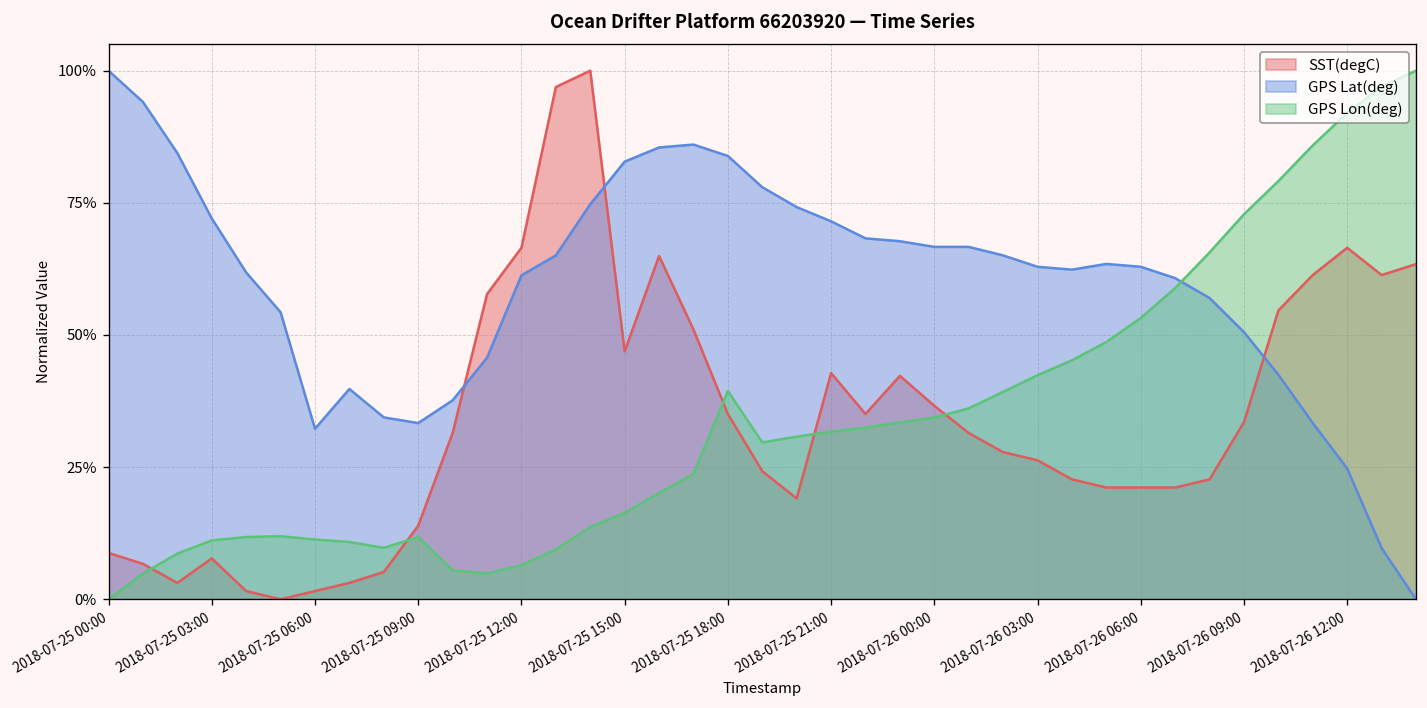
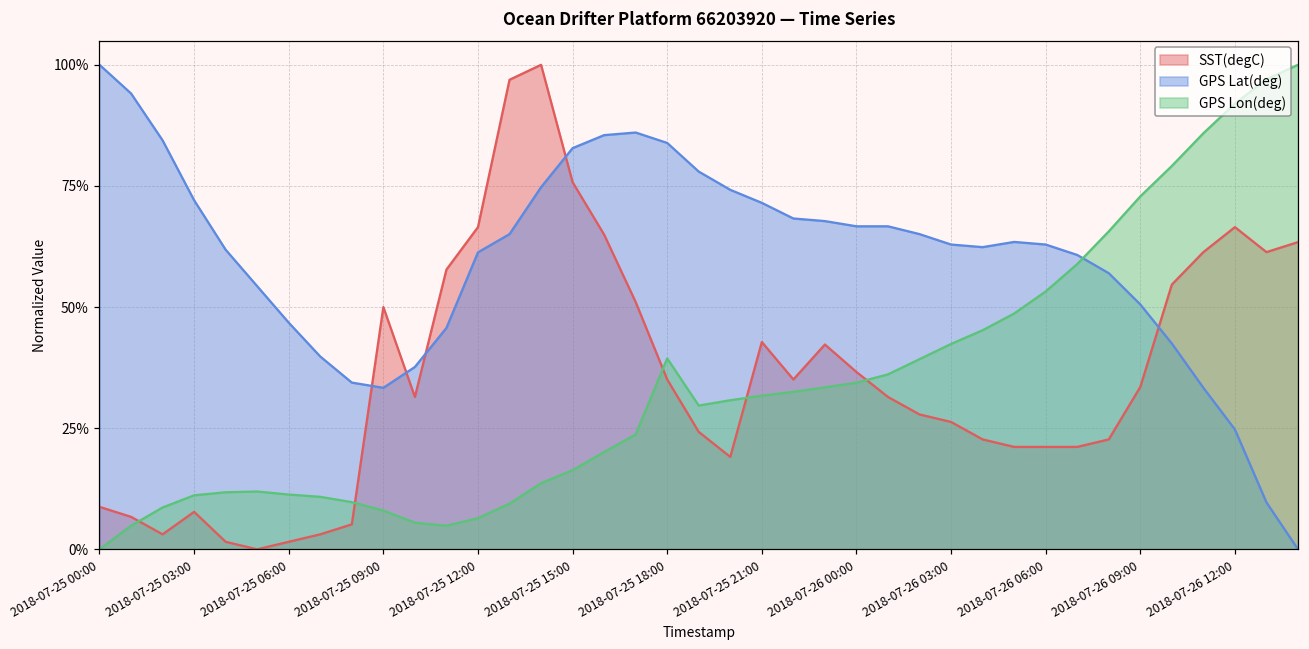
  {
    "SST(degC)": {
      "2018-07-25 00:00": "9%",
      "2018-07-25 03:00": "8%",
      "2018-07-25 06:00": "2%",
-     "2018-07-25 09:00": "14%",
+     "2018-07-25 09:00": "50%",
      "2018-07-25 12:00": "66%",
-     "2018-07-25 15:00": "47%",
+     "2018-07-25 15:00": "76%",
      "2018-07-25 18:00": "35%",
      "2018-07-25 21:00": "43%",
      "2018-07-26 00:00": "37%",
      "2018-07-26 03:00": "26%",
      "2018-07-26 06:00": "21%",
      "2018-07-26 09:00": "34%",
      "2018-07-26 12:00": "66%"
    },
    "GPS Lat(deg)": {
      "2018-07-25 00:00": "100%",
      "2018-07-25 03:00": "72%",
-     "2018-07-25 06:00": "32%",
+     "2018-07-25 06:00": "47%",
      "2018-07-25 09:00": "33%",
      "2018-07-25 12:00": "61%",
      "2018-07-25 15:00": "83%",
      "2018-07-25 18:00": "84%",
      "2018-07-25 21:00": "72%",
      "2018-07-26 00:00": "67%",
      "2018-07-26 03:00": "63%",
      "2018-07-26 06:00": "63%",
      "2018-07-26 09:00": "51%",
      "2018-07-26 12:00": "25%"
    },
    "GPS Lon(deg)": {
      "2018-07-25 00:00": "0%",
      "2018-07-25 03:00": "11%",
      "2018-07-25 06:00": "11%",
-     "2018-07-25 09:00": "12%",
+     "2018-07-25 09:00": "8%",
      "2018-07-25 12:00": "6%",
      "2018-07-25 15:00": "16%",
      "2018-07-25 18:00": "39%",
      "2018-07-25 21:00": "32%",
      "2018-07-26 00:00": "34%",
      "2018-07-26 03:00": "42%",
      "2018-07-26 06:00": "53%",
      "2018-07-26 09:00": "73%"
    }
  }
